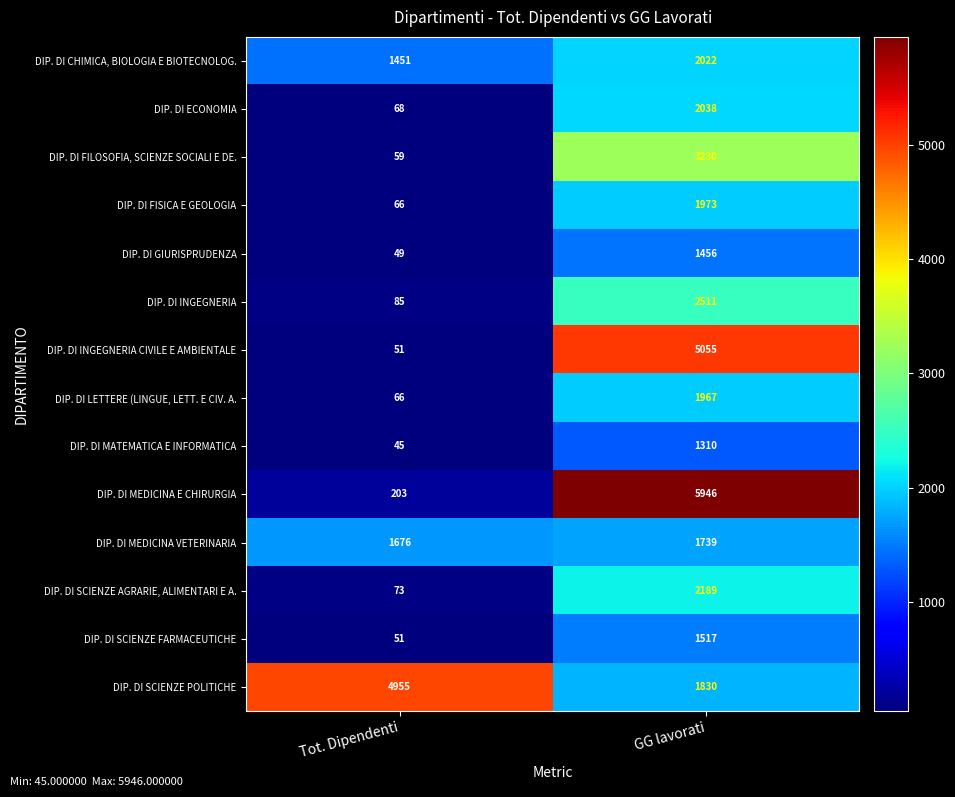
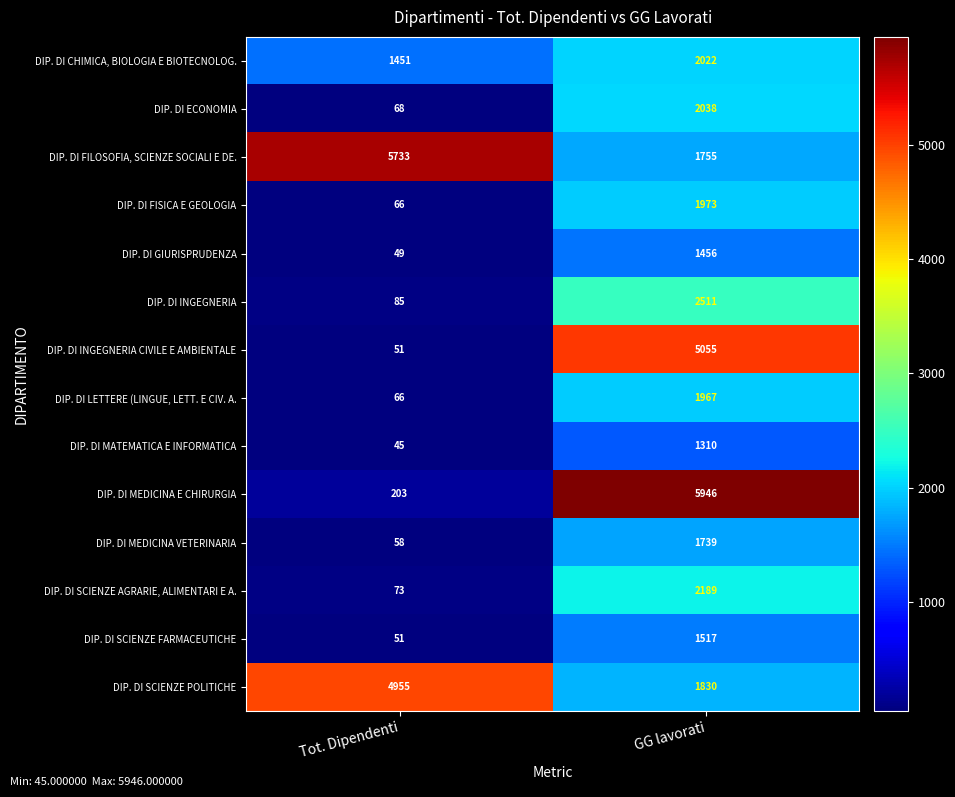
  {
    "DIP. DI CHIMICA, BIOLOGIA E BIOTECNOLOG.": {
      "Tot. Dipendenti": 1451,
      "GG lavorati": 2022
    },
    "DIP. DI ECONOMIA": {
      "Tot. Dipendenti": 68,
      "GG lavorati": 2038
    },
    "DIP. DI FILOSOFIA, SCIENZE SOCIALI E DE.": {
-     "Tot. Dipendenti": 59,
-     "GG lavorati": 3230
+     "Tot. Dipendenti": 5733,
+     "GG lavorati": 1755
    },
    "DIP. DI FISICA E GEOLOGIA": {
      "Tot. Dipendenti": 66,
      "GG lavorati": 1973
    },
    "DIP. DI GIURISPRUDENZA": {
      "Tot. Dipendenti": 49,
      "GG lavorati": 1456
    },
    "DIP. DI INGEGNERIA": {
      "Tot. Dipendenti": 85,
      "GG lavorati": 2511
    },
    "DIP. DI INGEGNERIA CIVILE E AMBIENTALE": {
      "Tot. Dipendenti": 51,
      "GG lavorati": 5055
    },
    "DIP. DI LETTERE (LINGUE, LETT. E CIV. A.": {
      "Tot. Dipendenti": 66,
      "GG lavorati": 1967
    },
    "DIP. DI MATEMATICA E INFORMATICA": {
      "Tot. Dipendenti": 45,
      "GG lavorati": 1310
    },
    "DIP. DI MEDICINA E CHIRURGIA": {
      "Tot. Dipendenti": 203,
      "GG lavorati": 5946
    },
    "DIP. DI MEDICINA VETERINARIA": {
-     "Tot. Dipendenti": 1676,
+     "Tot. Dipendenti": 58,
      "GG lavorati": 1739
    },
    "DIP. DI SCIENZE AGRARIE, ALIMENTARI E A.": {
      "Tot. Dipendenti": 73,
      "GG lavorati": 2189
    },
    "DIP. DI SCIENZE FARMACEUTICHE": {
      "Tot. Dipendenti": 51,
      "GG lavorati": 1517
    },
    "DIP. DI SCIENZE POLITICHE": {
      "Tot. Dipendenti": 4955,
      "GG lavorati": 1830
    }
  }
